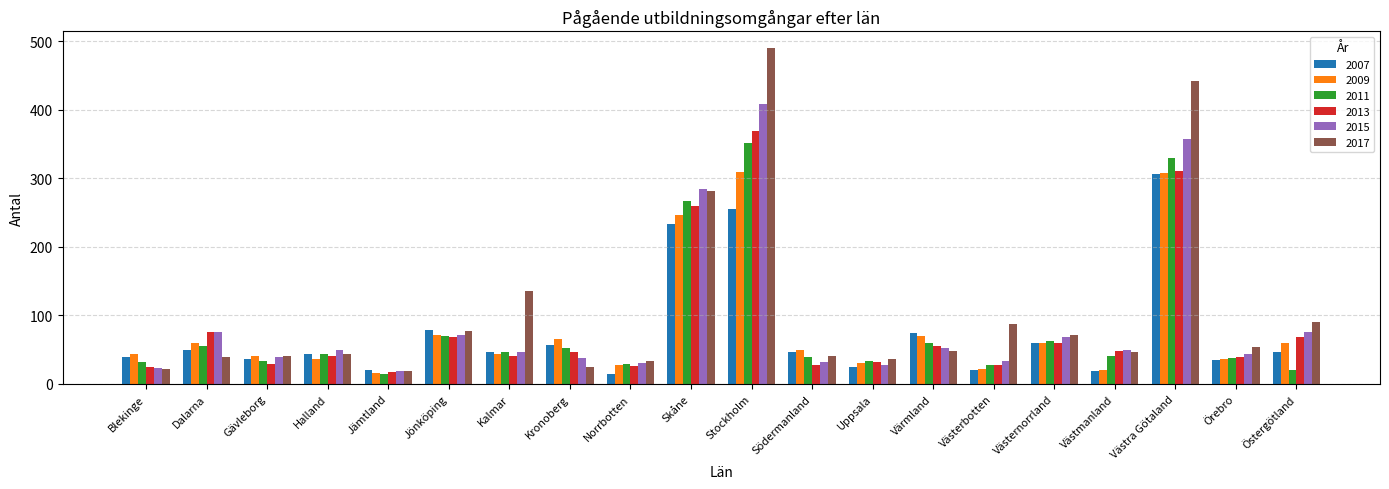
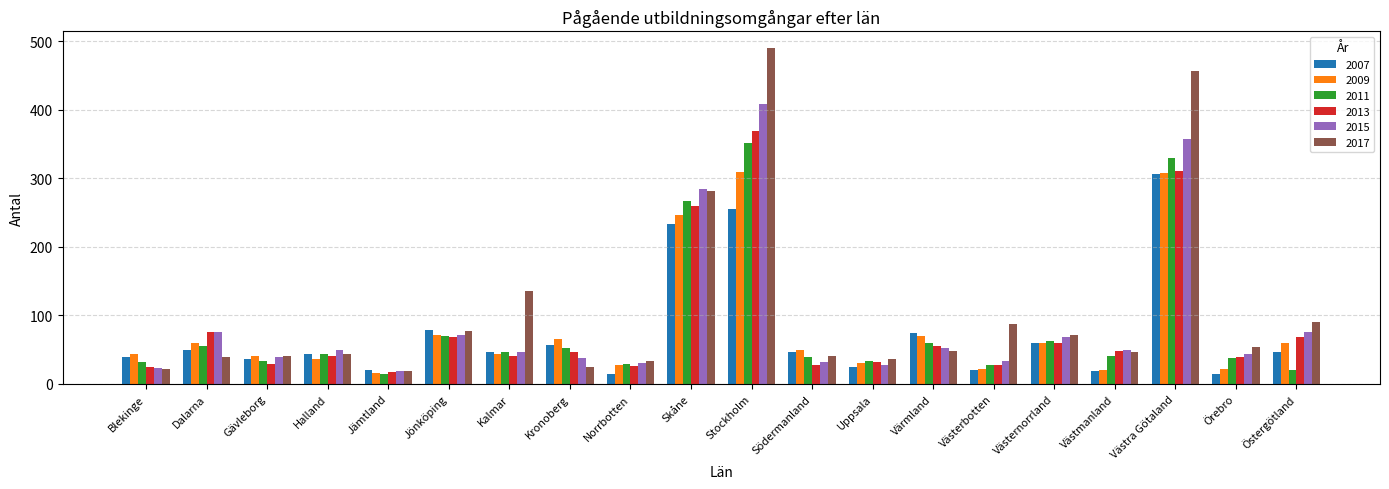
  {
    "2007": {
      "Blekinge": 40,
      "Dalarna": 50,
      "Gävleborg": 40,
      "Halland": 40,
      "Jämtland": 20,
      "Jönköping": 80,
      "Kalmar": 50,
      "Kronoberg": 60,
      "Norrbotten": 10,
      "Skåne": 230,
      "Stockholm": 260,
      "Södermanland": 50,
      "Uppsala": 30,
      "Värmland": 70,
      "Västerbotten": 20,
      "Västernorrland": 60,
      "Västmanland": 20,
      "Västra Götaland": 310,
-     "Örebro": 40,
+     "Örebro": 20,
      "Östergötland": 50
    },
    "2009": {
      "Blekinge": 40,
      "Dalarna": 60,
      "Gävleborg": 40,
      "Halland": 40,
      "Jämtland": 20,
      "Jönköping": 70,
      "Kalmar": 40,
      "Kronoberg": 70,
      "Norrbotten": 30,
      "Skåne": 250,
      "Stockholm": 310,
      "Södermanland": 50,
      "Uppsala": 30,
      "Värmland": 70,
      "Västerbotten": 20,
      "Västernorrland": 60,
      "Västmanland": 20,
      "Västra Götaland": 310,
-     "Örebro": 40,
+     "Örebro": 20,
      "Östergötland": 60
    },
    "2011": {
      "Blekinge": 30,
      "Dalarna": 60,
      "Gävleborg": 30,
      "Halland": 40,
      "Jämtland": 10,
      "Jönköping": 70,
      "Kalmar": 50,
      "Kronoberg": 50,
      "Norrbotten": 30,
      "Skåne": 270,
      "Stockholm": 350,
      "Södermanland": 40,
      "Uppsala": 30,
      "Värmland": 60,
      "Västerbotten": 30,
      "Västernorrland": 60,
      "Västmanland": 40,
      "Västra Götaland": 330,
      "Örebro": 40,
      "Östergötland": 20
    },
    "2013": {
      "Blekinge": 30,
      "Dalarna": 80,
      "Gävleborg": 30,
      "Halland": 40,
      "Jämtland": 20,
      "Jönköping": 70,
      "Kalmar": 40,
      "Kronoberg": 50,
      "Norrbotten": 30,
      "Skåne": 260,
      "Stockholm": 370,
      "Södermanland": 30,
      "Uppsala": 30,
      "Värmland": 60,
      "Västerbotten": 30,
      "Västernorrland": 60,
      "Västmanland": 50,
      "Västra Götaland": 310,
      "Örebro": 40,
      "Östergötland": 70
    },
    "2015": {
      "Blekinge": 20,
      "Dalarna": 80,
      "Gävleborg": 40,
      "Halland": 50,
      "Jämtland": 20,
      "Jönköping": 70,
      "Kalmar": 50,
      "Kronoberg": 40,
      "Norrbotten": 30,
      "Skåne": 290,
      "Stockholm": 410,
      "Södermanland": 30,
      "Uppsala": 30,
      "Värmland": 50,
      "Västerbotten": 30,
      "Västernorrland": 70,
      "Västmanland": 50,
      "Västra Götaland": 360,
      "Örebro": 40,
      "Östergötland": 80
    },
    "2017": {
      "Blekinge": 20,
      "Dalarna": 40,
      "Gävleborg": 40,
      "Halland": 40,
      "Jämtland": 20,
      "Jönköping": 80,
      "Kalmar": 140,
      "Kronoberg": 20,
      "Norrbotten": 30,
      "Skåne": 280,
      "Stockholm": 490,
      "Södermanland": 40,
      "Uppsala": 40,
      "Värmland": 50,
      "Västerbotten": 90,
      "Västernorrland": 70,
      "Västmanland": 50,
-     "Västra Götaland": 440,
+     "Västra Götaland": 460,
      "Örebro": 50,
      "Östergötland": 90
    }
  }
